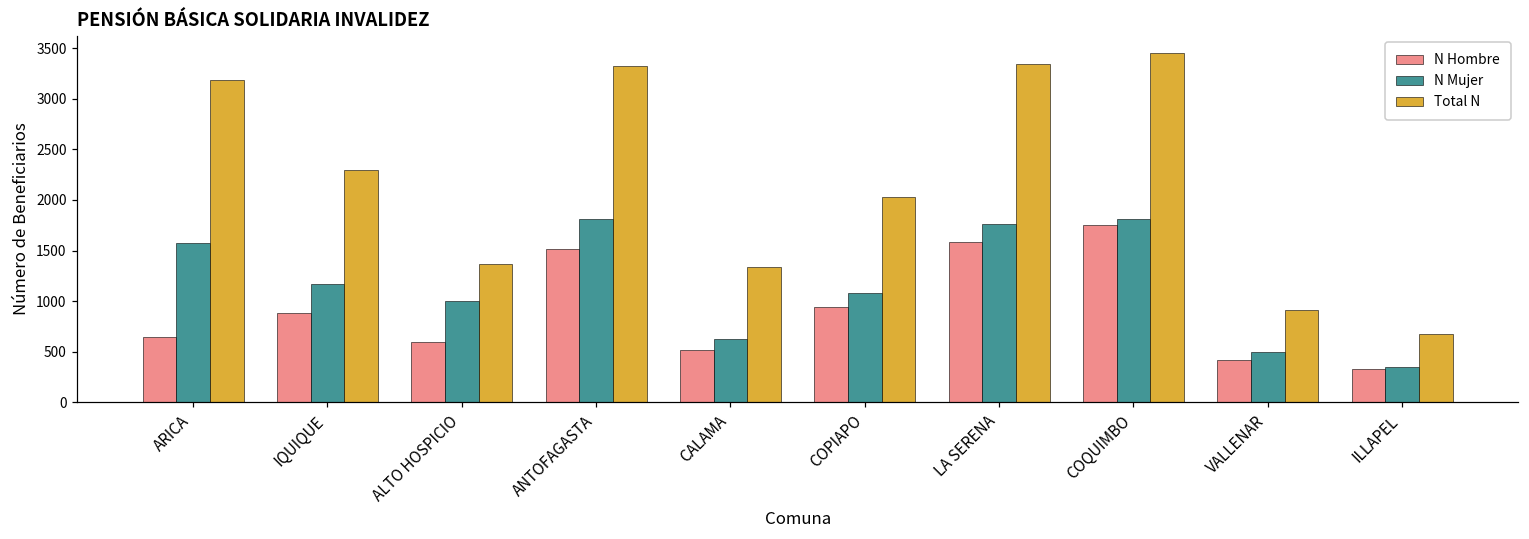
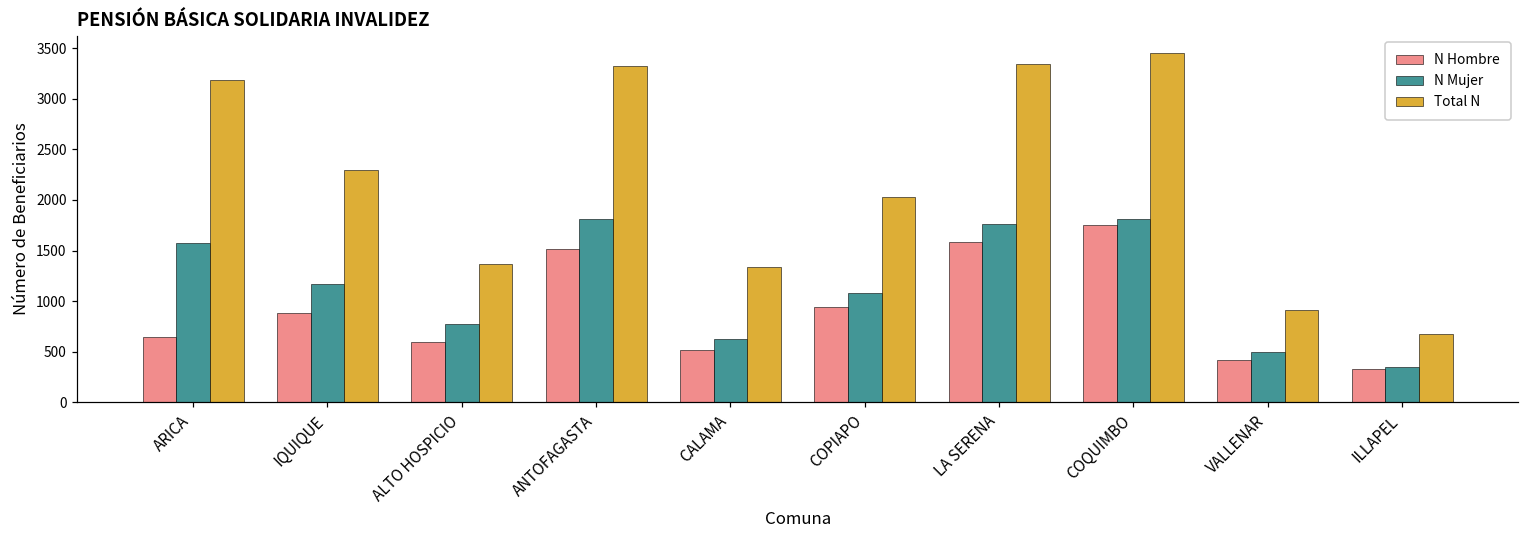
  {
    "N Hombre": {
      "ARICA": 600,
      "IQUIQUE": 900,
      "ALTO HOSPICIO": 600,
      "ANTOFAGASTA": 1500,
      "CALAMA": 500,
      "COPIAPO": 900,
      "LA SERENA": 1600,
      "COQUIMBO": 1700,
      "VALLENAR": 400,
      "ILLAPEL": 300
    },
    "N Mujer": {
      "ARICA": 1600,
      "IQUIQUE": 1200,
-     "ALTO HOSPICIO": 1000,
+     "ALTO HOSPICIO": 800,
      "ANTOFAGASTA": 1800,
      "CALAMA": 600,
      "COPIAPO": 1100,
      "LA SERENA": 1800,
      "COQUIMBO": 1800,
      "VALLENAR": 500,
      "ILLAPEL": 400
    },
    "Total N": {
      "ARICA": 3200,
      "IQUIQUE": 2300,
      "ALTO HOSPICIO": 1400,
      "ANTOFAGASTA": 3300,
      "CALAMA": 1300,
      "COPIAPO": 2000,
      "LA SERENA": 3300,
      "COQUIMBO": 3500,
      "VALLENAR": 900,
      "ILLAPEL": 700
    }
  }
